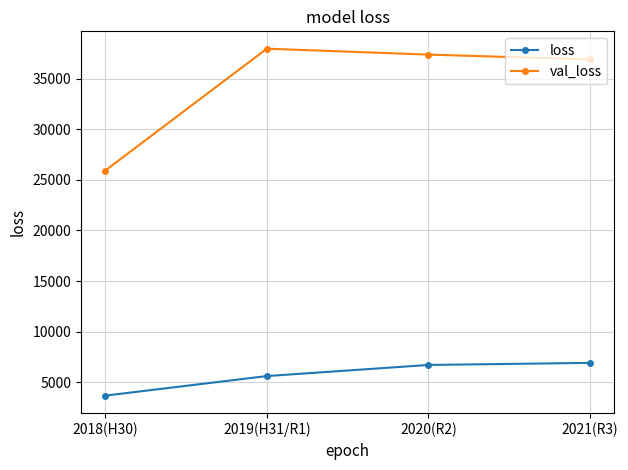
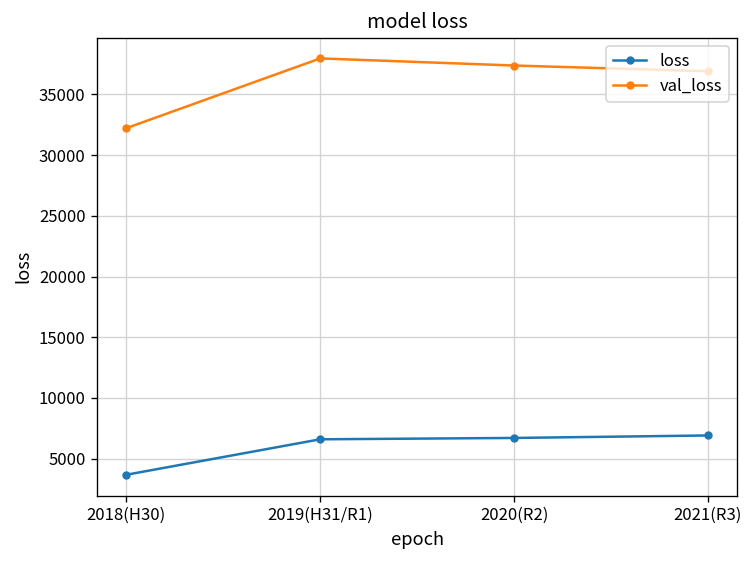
  {
    "loss": {
      "2018(H30)": 3700,
-     "2019(H31/R1)": 5600,
+     "2019(H31/R1)": 6600,
      "2020(R2)": 6700,
      "2021(R3)": 6900
    },
    "val_loss": {
-     "2018(H30)": 25900,
+     "2018(H30)": 32200,
      "2019(H31/R1)": 38000,
      "2020(R2)": 37400
    }
  }
